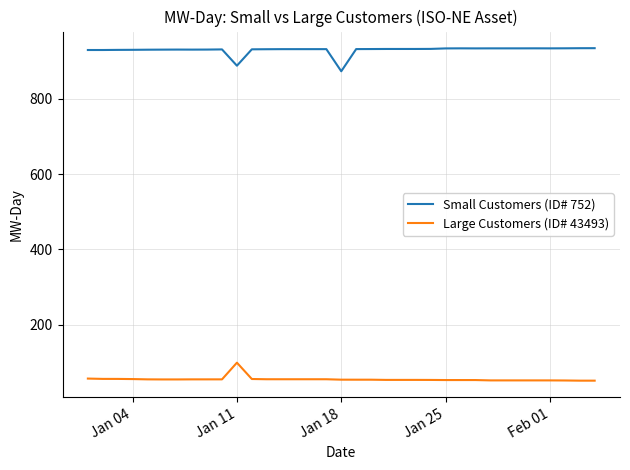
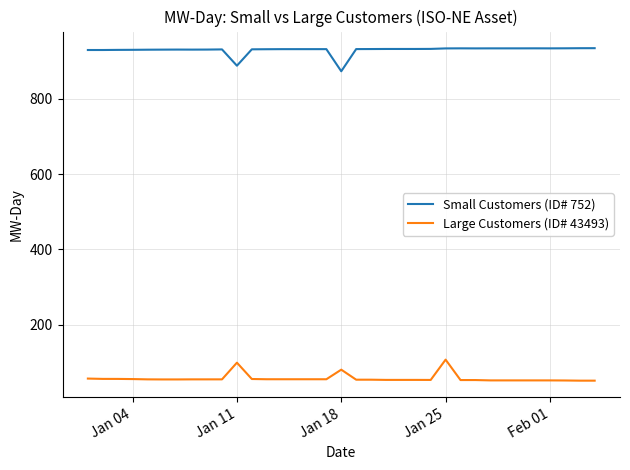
  {
    "Small Customers (ID# 752)": {
      "Jan 04": 930,
      "Jan 11": 890,
      "Jan 18": 870,
      "Jan 25": 930,
      "Feb 01": 930
    },
    "Large Customers (ID# 43493)": {
      "Jan 04": 60,
      "Jan 11": 100,
-     "Jan 18": 50,
-     "Jan 25": 50,
+     "Jan 18": 80,
+     "Jan 25": 110,
      "Feb 01": 50
    }
  }
